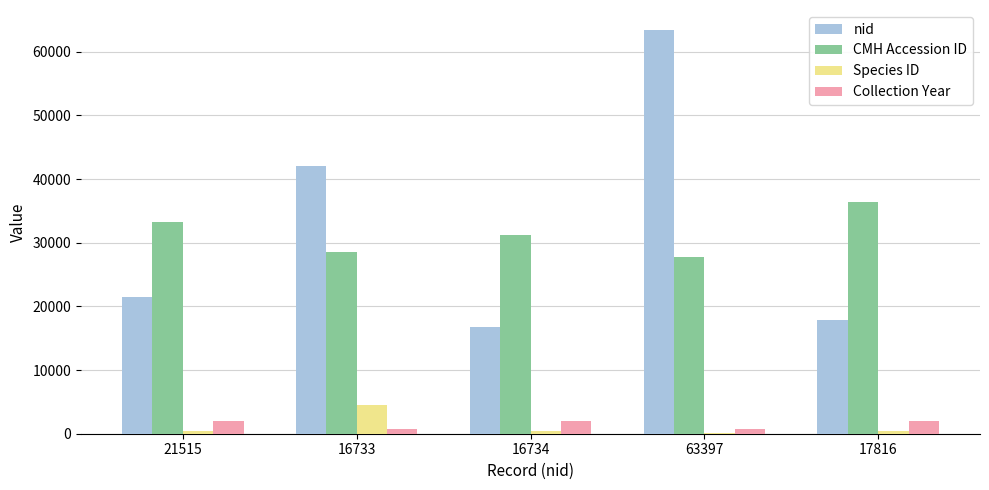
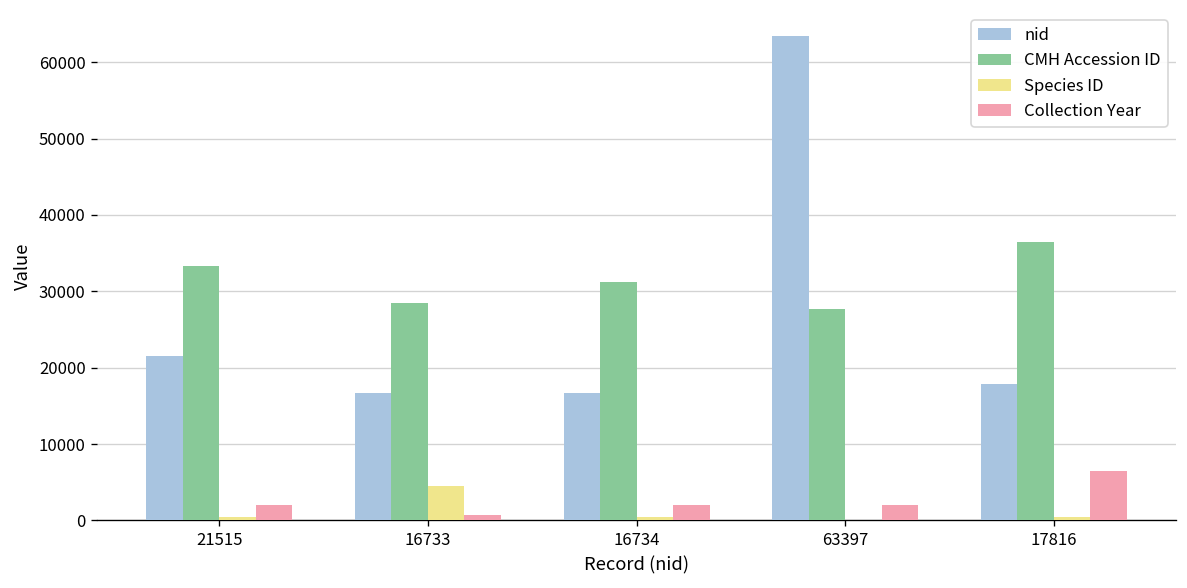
  {
    "nid": {
      "21515": 22000,
-     "16733": 42000,
+     "16733": 17000,
      "16734": 17000,
      "63397": 63000,
      "17816": 18000
    },
    "CMH Accession ID": {
      "21515": 33000,
      "16733": 29000,
      "16734": 31000,
      "63397": 28000,
      "17816": 36000
    },
    "Species ID": {
      "21515": 0,
      "16733": 5000,
      "16734": 0,
      "17816": 0
    },
    "Collection Year": {
      "21515": 2000,
      "16733": 1000,
      "16734": 2000,
-     "63397": 1000,
-     "17816": 2000
+     "63397": 2000,
+     "17816": 6000
    }
  }
